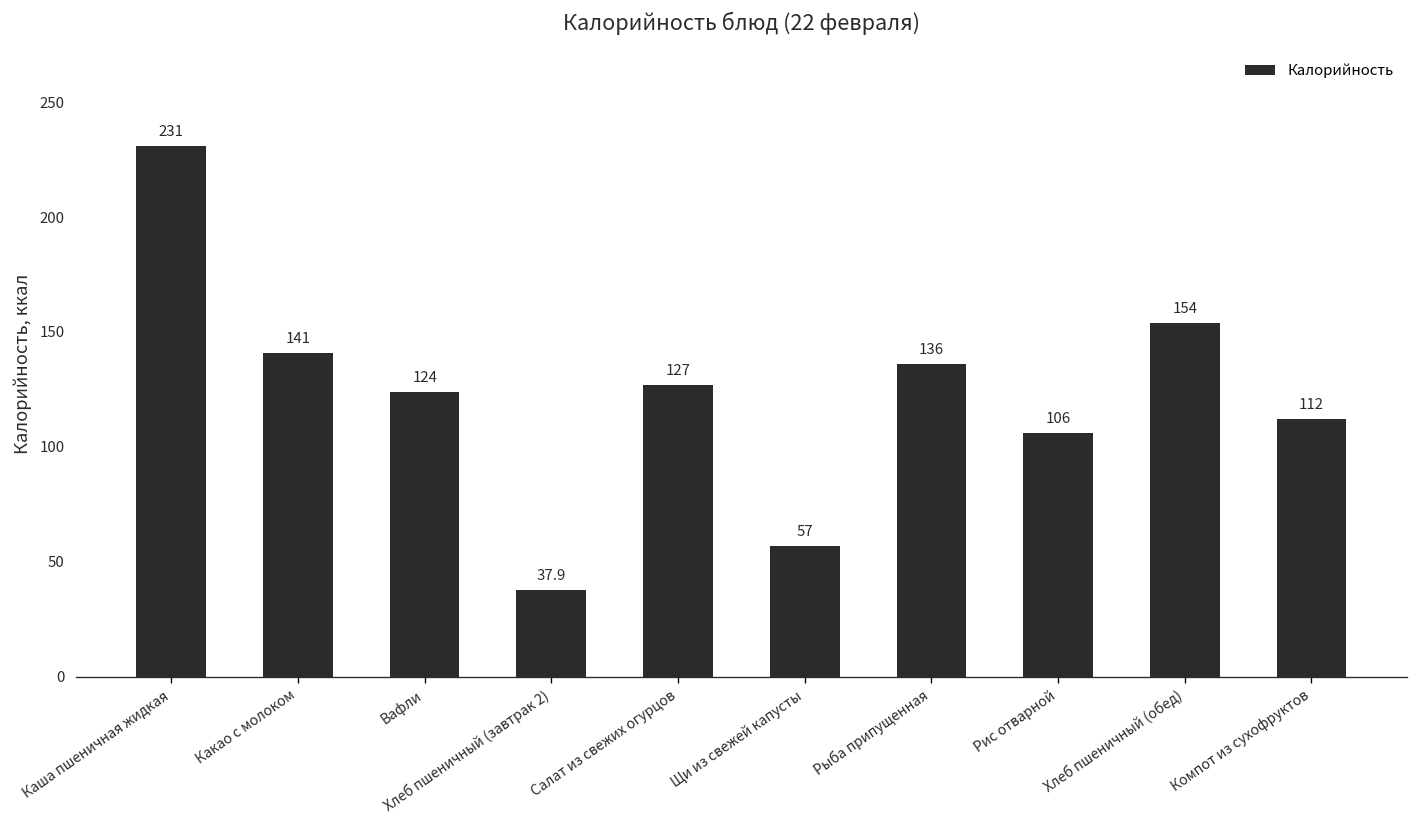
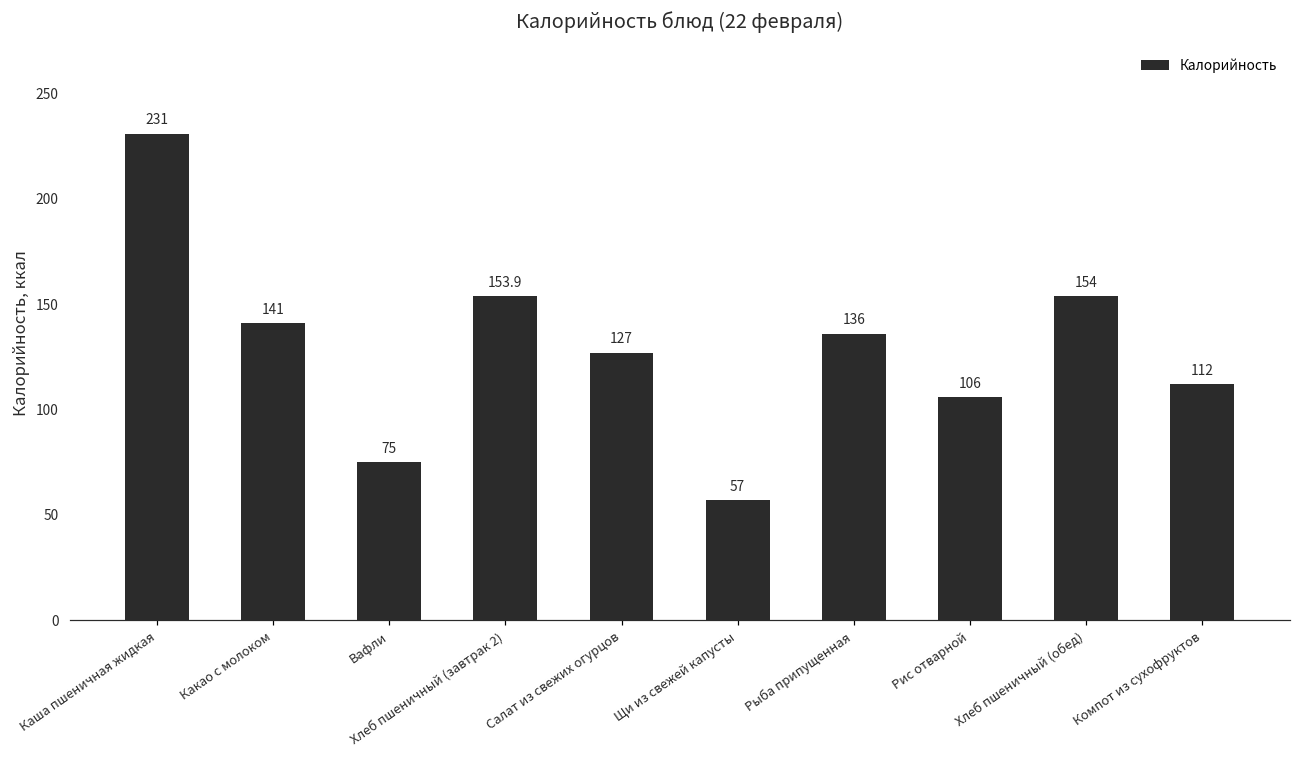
  {
    "Каша пшеничная жидкая": 231,
    "Какао с молоком": 141,
-   "Вафли": 124,
-   "Хлеб пшеничный (завтрак 2)": 37.9,
+   "Вафли": 75,
+   "Хлеб пшеничный (завтрак 2)": 153.9,
    "Салат из свежих огурцов": 127,
    "Щи из свежей капусты": 57,
    "Рыба припущенная": 136,
    "Рис отварной": 106,
    "Хлеб пшеничный (обед)": 154,
    "Компот из сухофруктов": 112
  }
